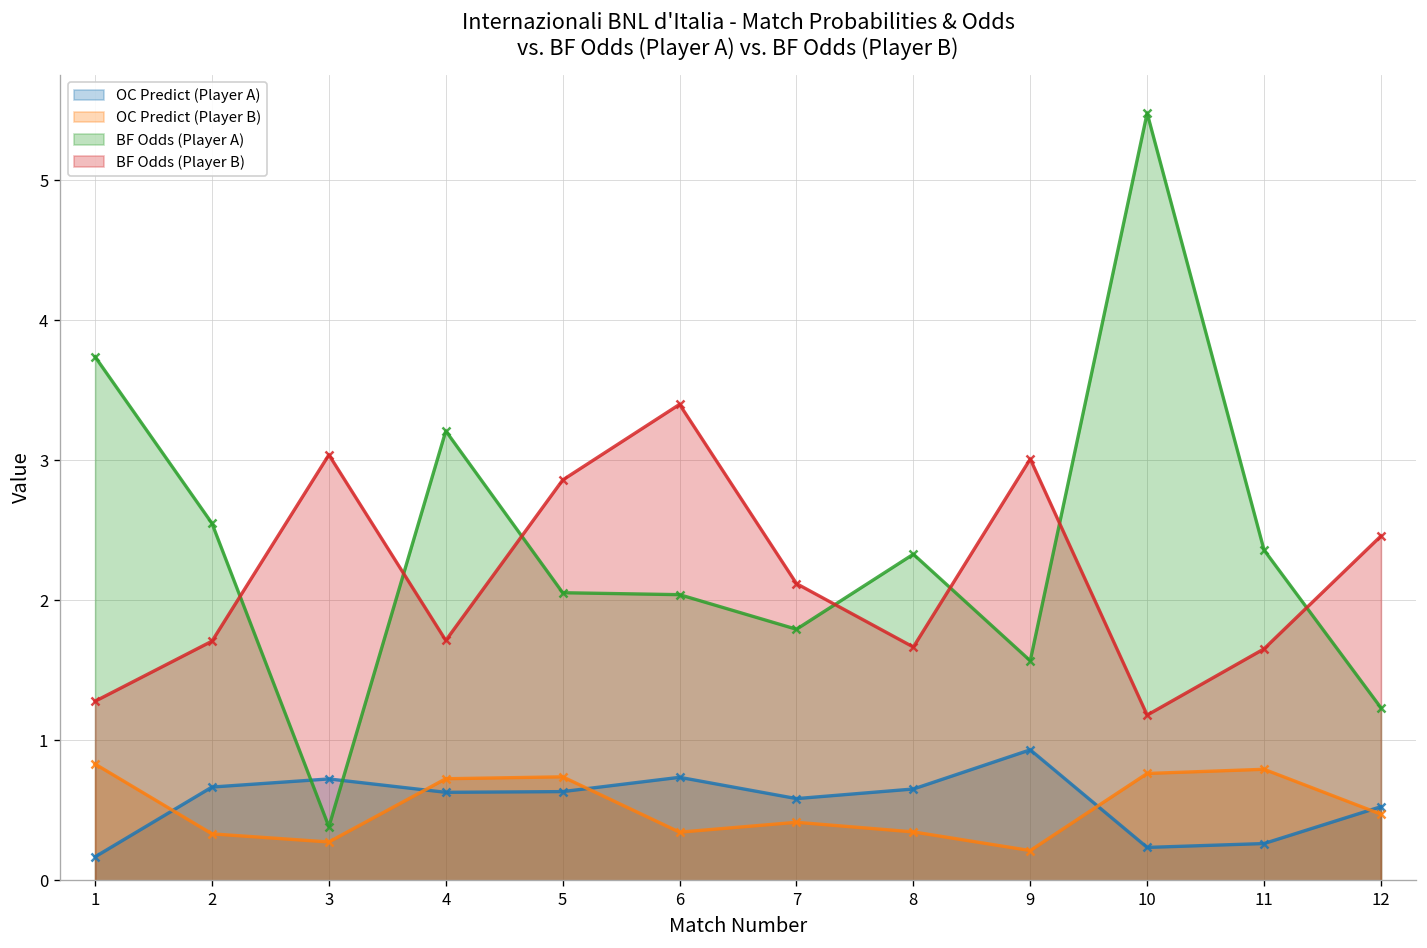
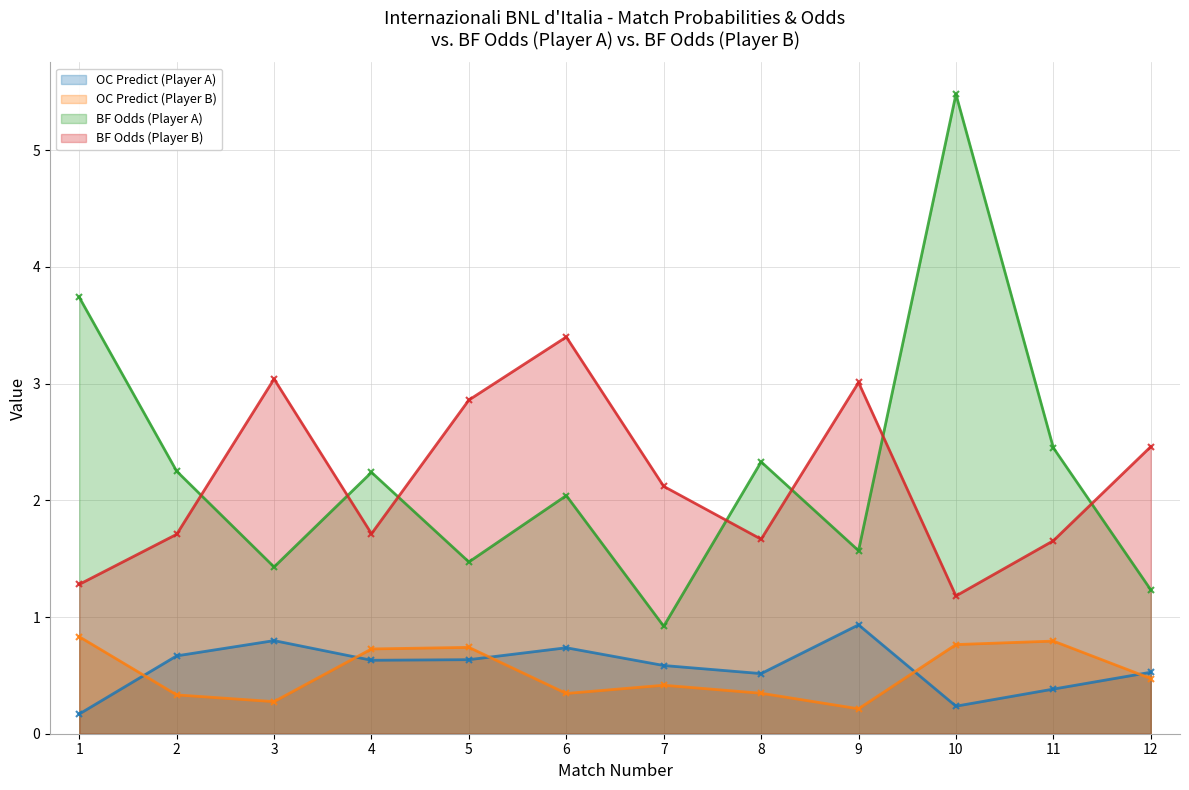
  {
    "OC Predict (Player A)": {
      "1": 0.17,
      "2": 0.67,
-     "3": 0.73,
+     "3": 0.80,
      "4": 0.63,
      "5": 0.63,
      "6": 0.74,
      "7": 0.58,
-     "8": 0.65,
+     "8": 0.52,
      "9": 0.93,
      "10": 0.24,
-     "11": 0.26,
+     "11": 0.38,
      "12": 0.53
    },
    "BF Odds (Player A)": {
      "1": 3.74,
-     "2": 2.55,
-     "3": 0.38,
-     "4": 3.21,
-     "5": 2.06,
+     "2": 2.25,
+     "3": 1.43,
+     "4": 2.24,
+     "5": 1.47,
      "6": 2.04,
-     "7": 1.79,
+     "7": 0.92,
      "8": 2.33,
      "9": 1.57,
      "10": 5.48,
-     "11": 2.36,
+     "11": 2.45,
      "12": 1.23
    }
  }
